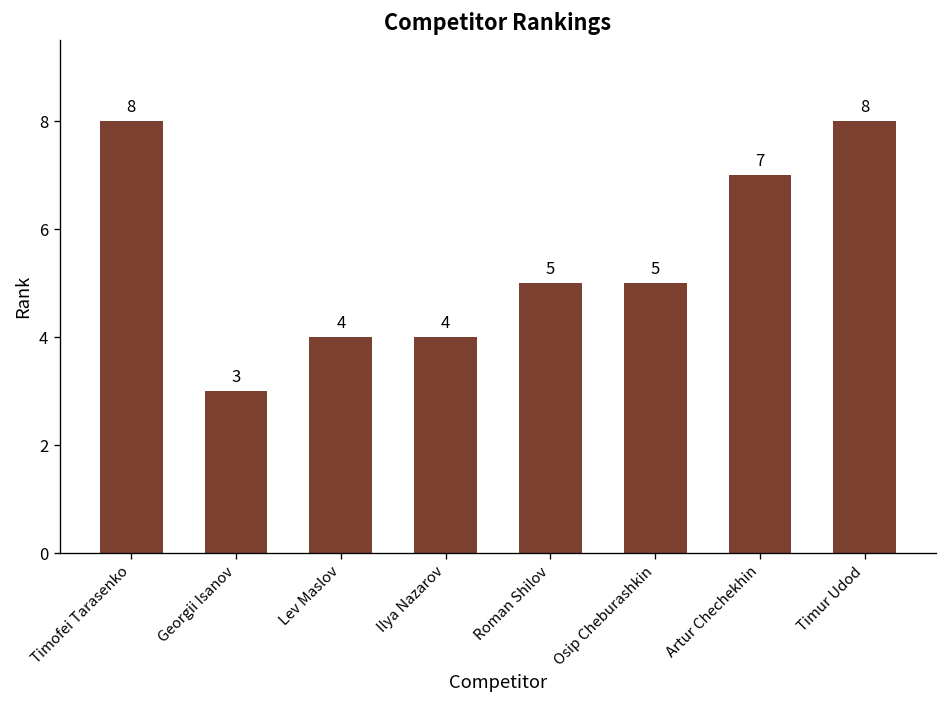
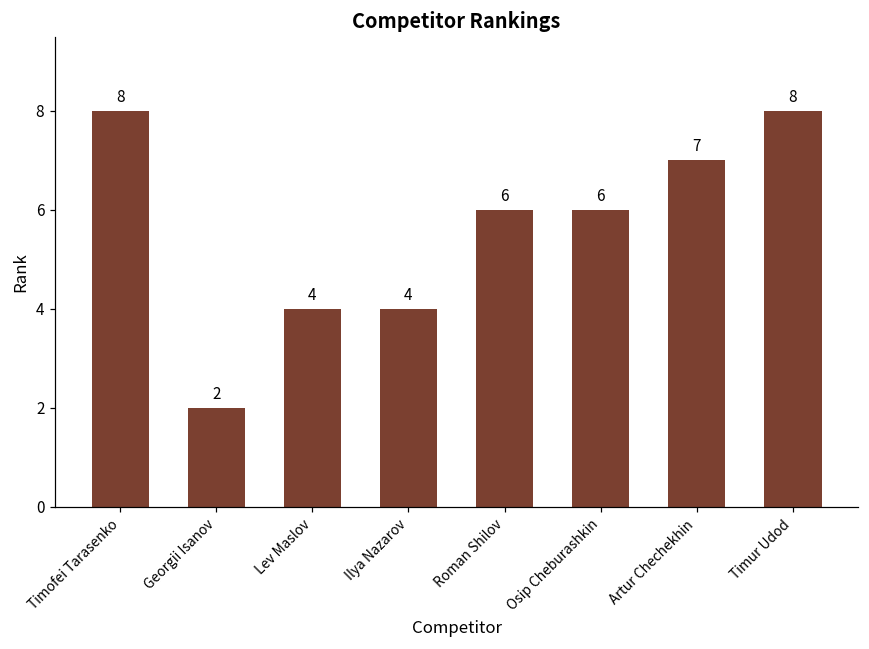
  {
    "Timofei Tarasenko": 8,
-   "Georgii Isanov": 3,
+   "Georgii Isanov": 2,
    "Lev Maslov": 4,
    "Ilya Nazarov": 4,
-   "Roman Shilov": 5,
-   "Osip Cheburashkin": 5,
+   "Roman Shilov": 6,
+   "Osip Cheburashkin": 6,
    "Artur Chechekhin": 7,
    "Timur Udod": 8
  }
